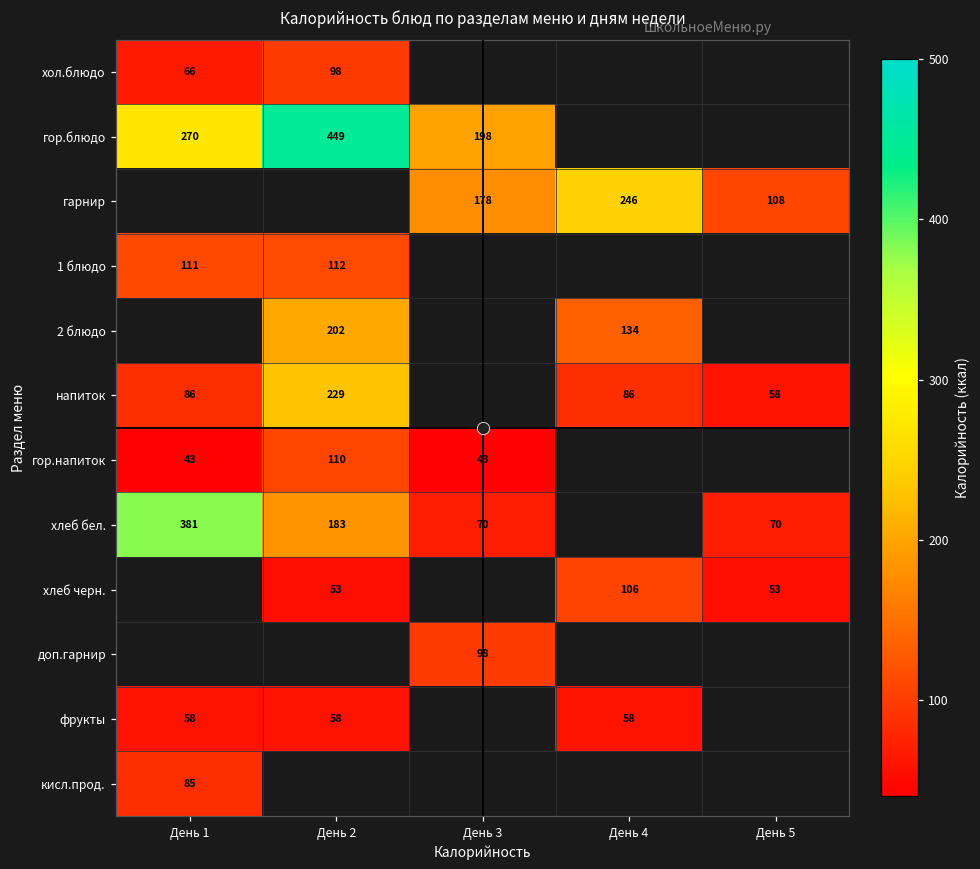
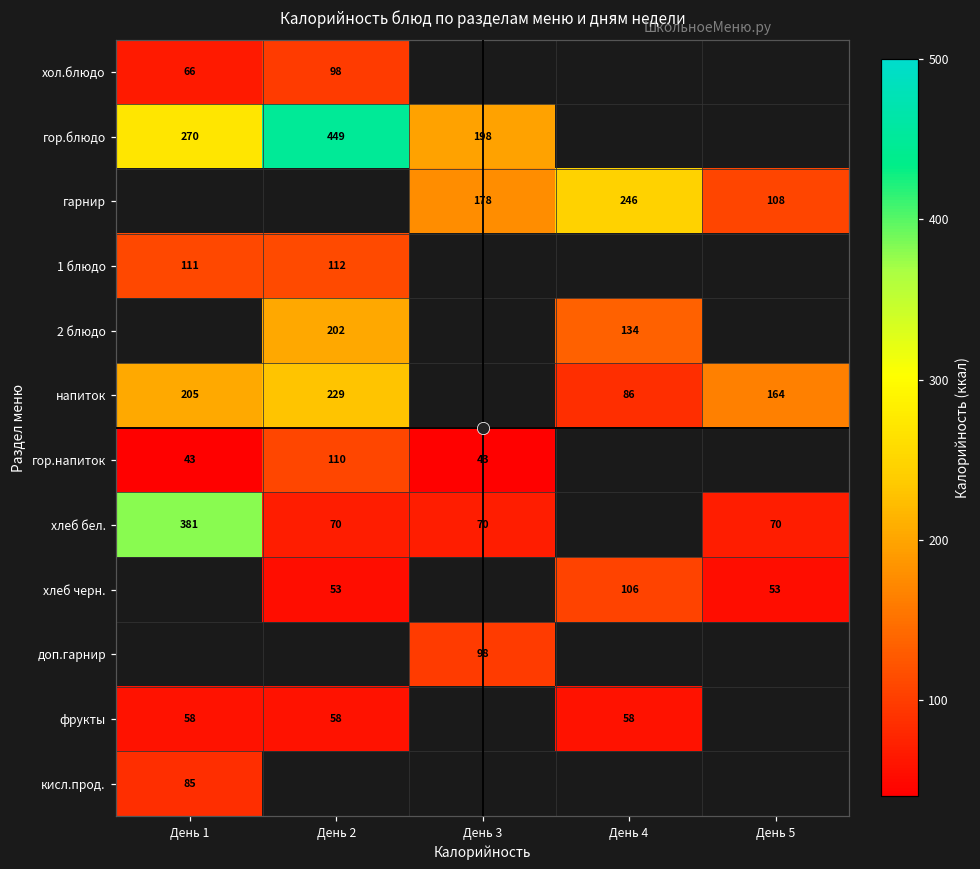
  {
    "хол.блюдо": {
      "День 1": 66,
      "День 2": 98
    },
    "гор.блюдо": {
      "День 1": 270,
      "День 2": 449,
      "День 3": 198
    },
    "гарнир": {
      "День 3": 178,
      "День 4": 246,
      "День 5": 108
    },
    "1 блюдо": {
      "День 1": 111,
      "День 2": 112
    },
    "2 блюдо": {
      "День 2": 202,
      "День 4": 134
    },
    "напиток": {
-     "День 1": 86,
+     "День 1": 205,
      "День 2": 229,
      "День 4": 86,
-     "День 5": 58
+     "День 5": 164
    },
    "гор.напиток": {
      "День 1": 43,
      "День 2": 110,
      "День 3": 43
    },
    "хлеб бел.": {
      "День 1": 381,
-     "День 2": 183,
+     "День 2": 70,
      "День 3": 70,
      "День 5": 70
    },
    "хлеб черн.": {
      "День 2": 53,
      "День 4": 106,
      "День 5": 53
    },
    "доп.гарнир": {
      "День 3": 98
    },
    "фрукты": {
      "День 1": 58,
      "День 2": 58,
      "День 4": 58
    },
    "кисл.прод.": {
      "День 1": 85
    }
  }
